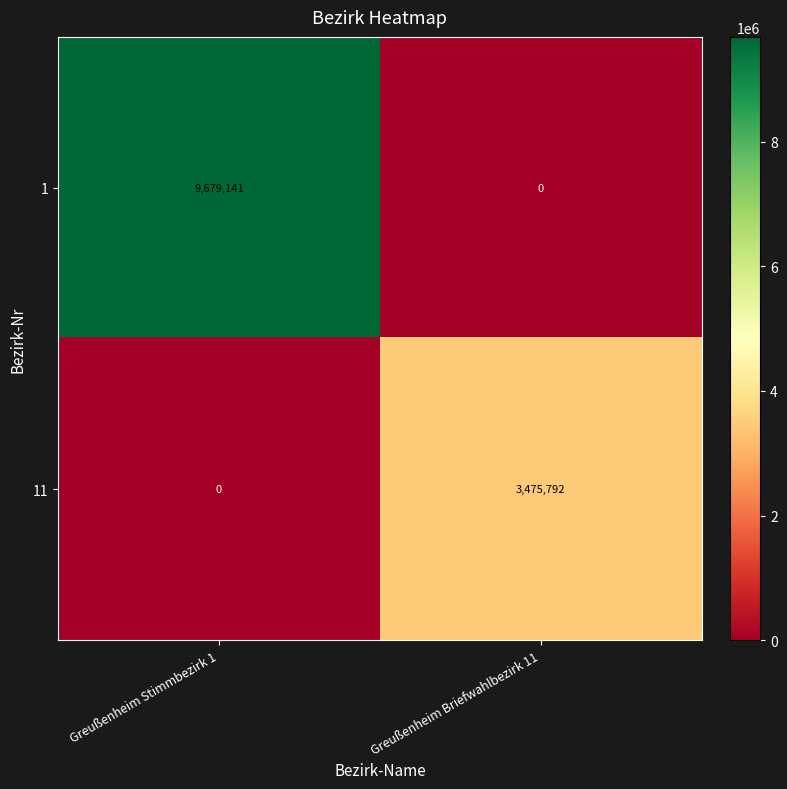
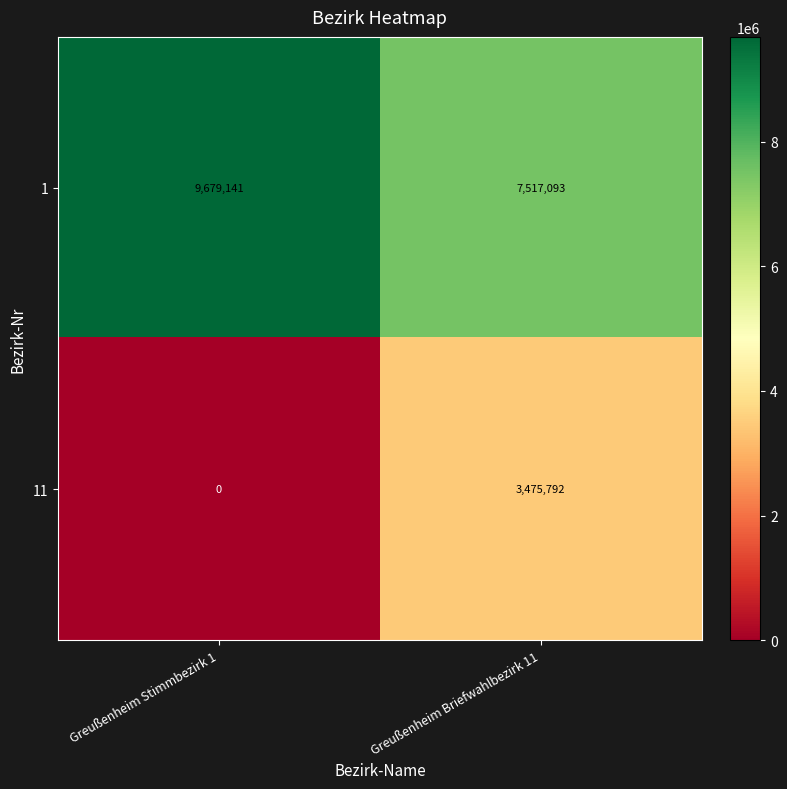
  {
    "1": {
      "Greußenheim Stimmbezirk 1": "9,679,141",
-     "Greußenheim Briefwahlbezirk 11": "0"
+     "Greußenheim Briefwahlbezirk 11": "7,517,093"
    },
    "11": {
      "Greußenheim Stimmbezirk 1": "0",
      "Greußenheim Briefwahlbezirk 11": "3,475,792"
    }
  }
